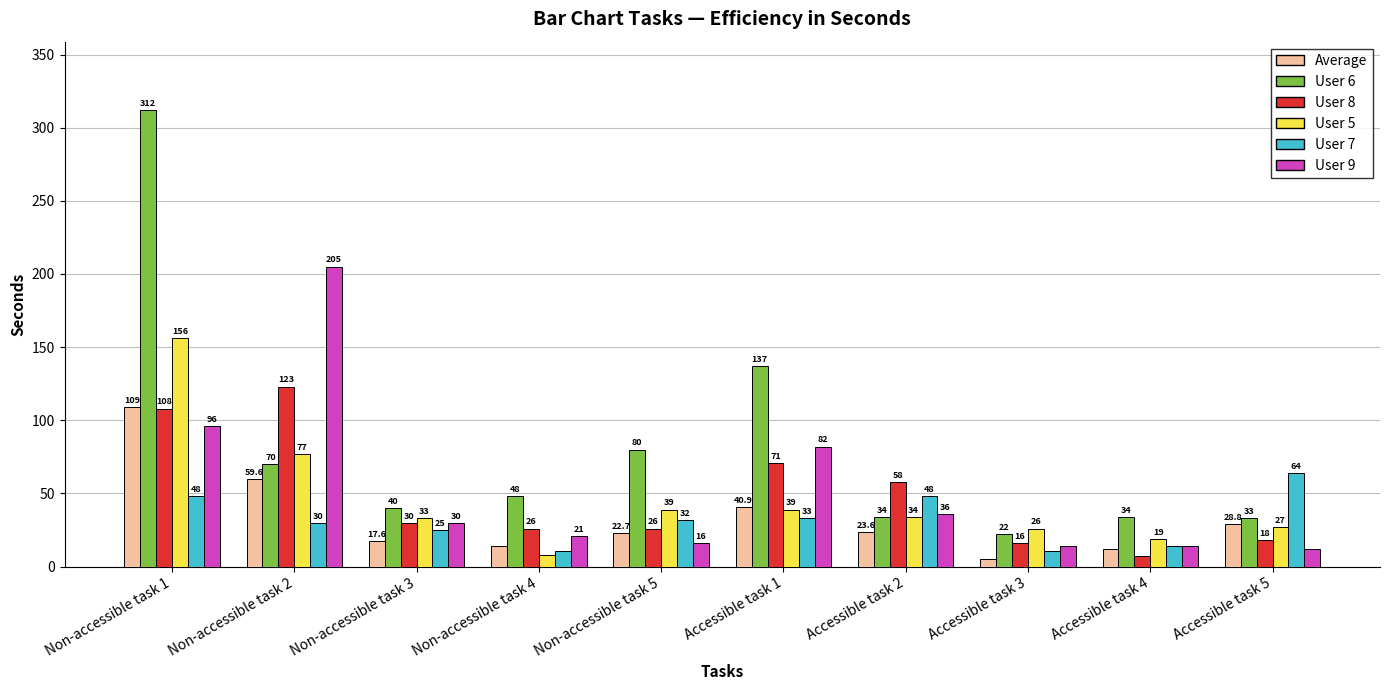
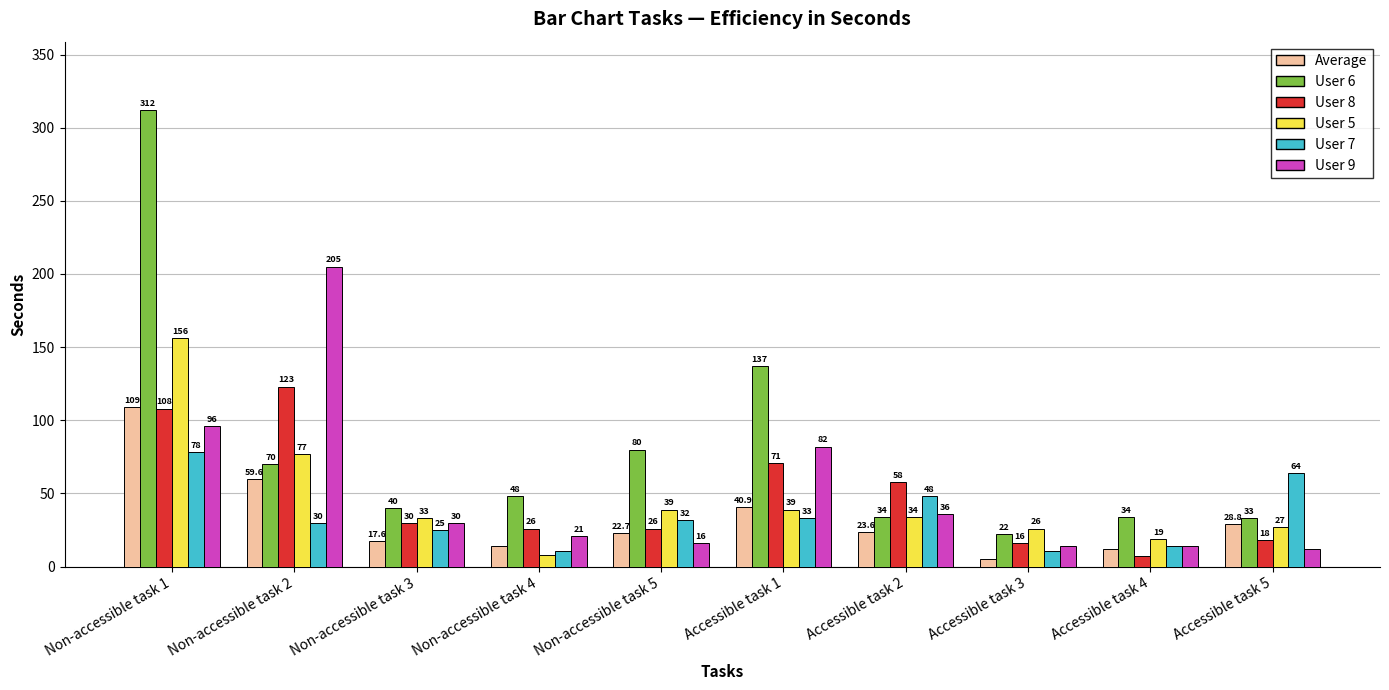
  {
    "Average": {
      "Non-accessible task 1": 109,
      "Non-accessible task 2": 59.6,
      "Non-accessible task 3": 17.6,
      "Non-accessible task 5": 22.7,
      "Accessible task 1": 40.9,
      "Accessible task 2": 23.6,
      "Accessible task 5": 28.8
    },
    "User 6": {
      "Non-accessible task 1": 312,
      "Non-accessible task 2": 70,
      "Non-accessible task 3": 40,
      "Non-accessible task 4": 48,
      "Non-accessible task 5": 80,
      "Accessible task 1": 137,
      "Accessible task 2": 34,
      "Accessible task 3": 22,
      "Accessible task 4": 34,
      "Accessible task 5": 33
    },
    "User 8": {
      "Non-accessible task 1": 108,
      "Non-accessible task 2": 123,
      "Non-accessible task 3": 30,
      "Non-accessible task 4": 26,
      "Non-accessible task 5": 26,
      "Accessible task 1": 71,
      "Accessible task 2": 58,
      "Accessible task 3": 16,
      "Accessible task 5": 18
    },
    "User 5": {
      "Non-accessible task 1": 156,
      "Non-accessible task 2": 77,
      "Non-accessible task 3": 33,
      "Non-accessible task 5": 39,
      "Accessible task 1": 39,
      "Accessible task 2": 34,
      "Accessible task 3": 26,
      "Accessible task 4": 19,
      "Accessible task 5": 27
    },
    "User 7": {
-     "Non-accessible task 1": 48,
+     "Non-accessible task 1": 78,
      "Non-accessible task 2": 30,
      "Non-accessible task 3": 25,
      "Non-accessible task 5": 32,
      "Accessible task 1": 33,
      "Accessible task 2": 48,
      "Accessible task 5": 64
    },
    "User 9": {
      "Non-accessible task 1": 96,
      "Non-accessible task 2": 205,
      "Non-accessible task 3": 30,
      "Non-accessible task 4": 21,
      "Non-accessible task 5": 16,
      "Accessible task 1": 82,
      "Accessible task 2": 36
    }
  }
